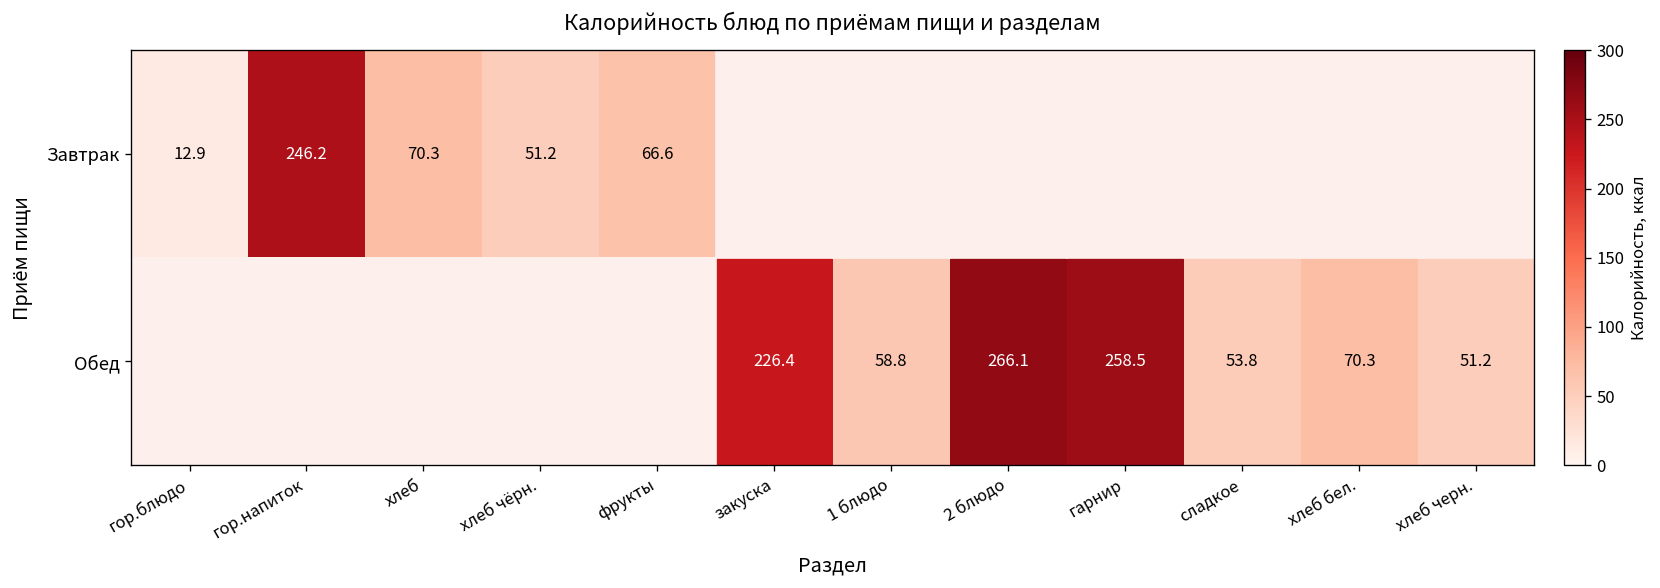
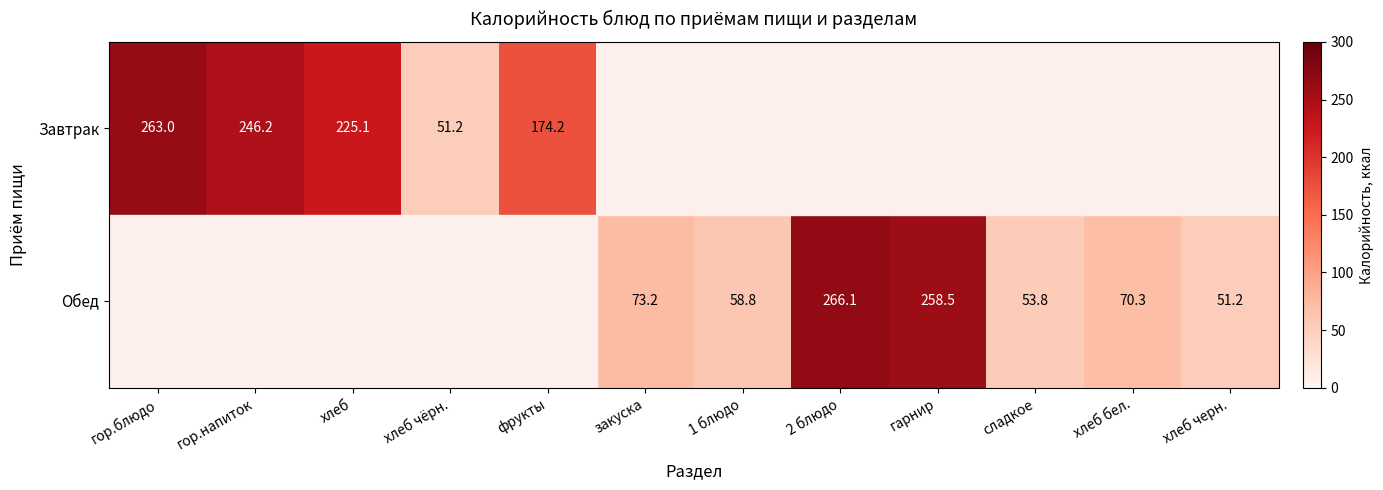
  {
    "Завтрак": {
-     "гор.блюдо": 12.9,
+     "гор.блюдо": 263.0,
      "гор.напиток": 246.2,
-     "хлеб": 70.3,
+     "хлеб": 225.1,
      "хлеб чёрн.": 51.2,
-     "фрукты": 66.6
+     "фрукты": 174.2
    },
    "Обед": {
-     "закуска": 226.4,
+     "закуска": 73.2,
      "1 блюдо": 58.8,
      "2 блюдо": 266.1,
      "гарнир": 258.5,
      "сладкое": 53.8,
      "хлеб бел.": 70.3,
      "хлеб черн.": 51.2
    }
  }
